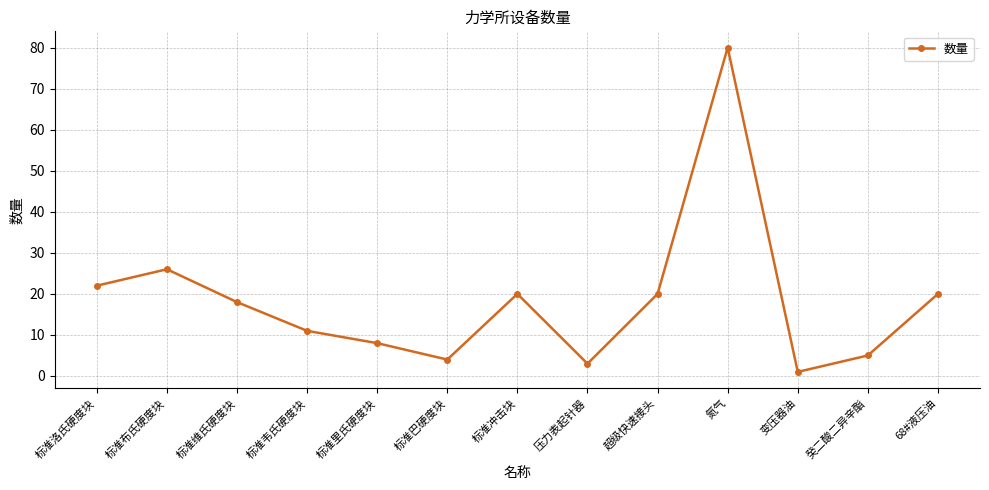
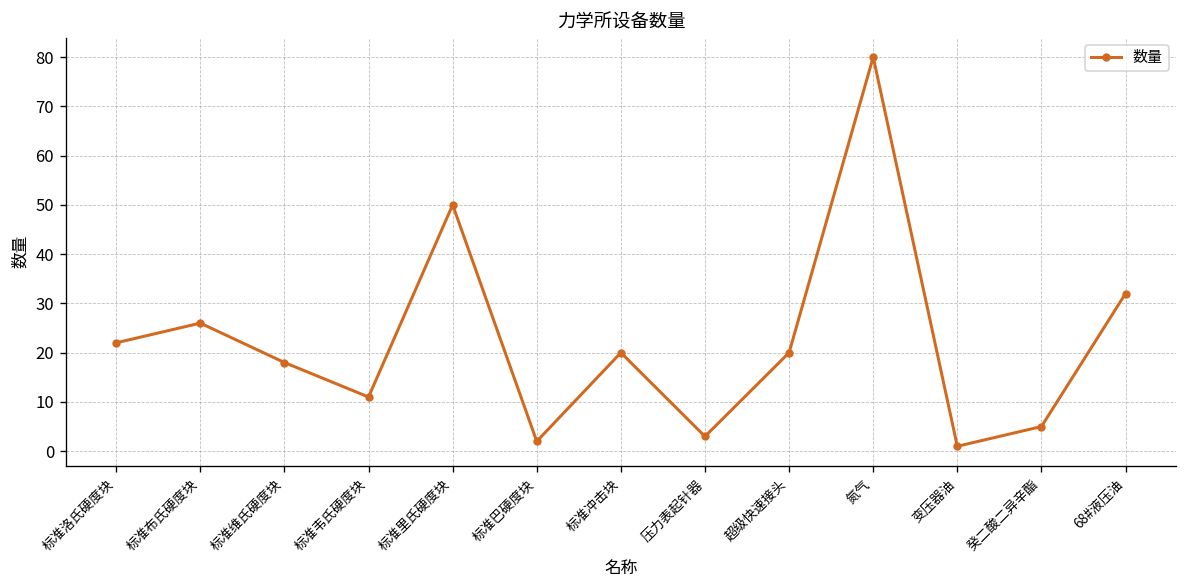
  {
    "标准洛氏硬度块": 22,
    "标准布氏硬度块": 26,
    "标准维氏硬度块": 18,
    "标准韦氏硬度块": 11,
-   "标准里氏硬度块": 8,
-   "标准巴硬度块": 4,
+   "标准里氏硬度块": 50,
+   "标准巴硬度块": 2,
    "标准冲击块": 20,
    "压力表起针器": 3,
    "超级快速接头": 20,
    "氮气": 80,
    "变压器油": 1,
    "癸二酸二异辛酯": 5,
-   "68#液压油": 20
+   "68#液压油": 32
  }
